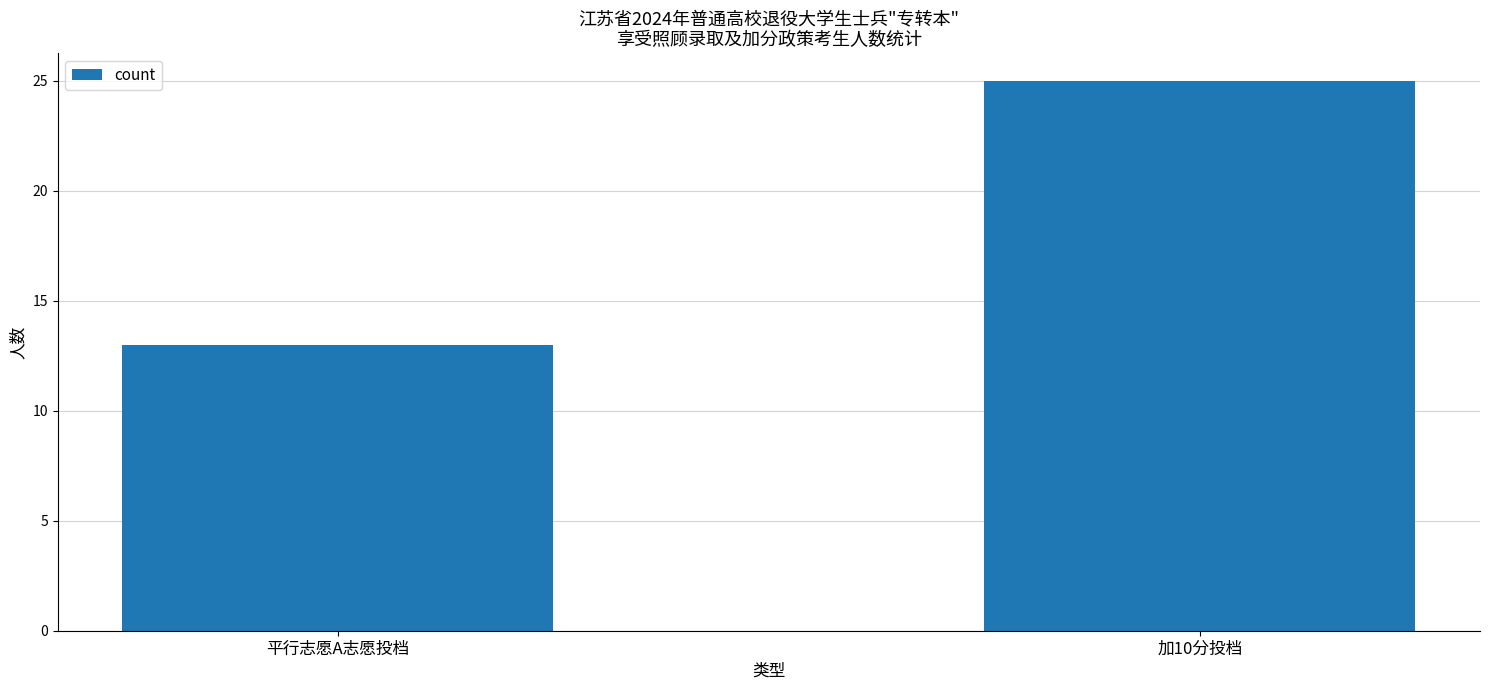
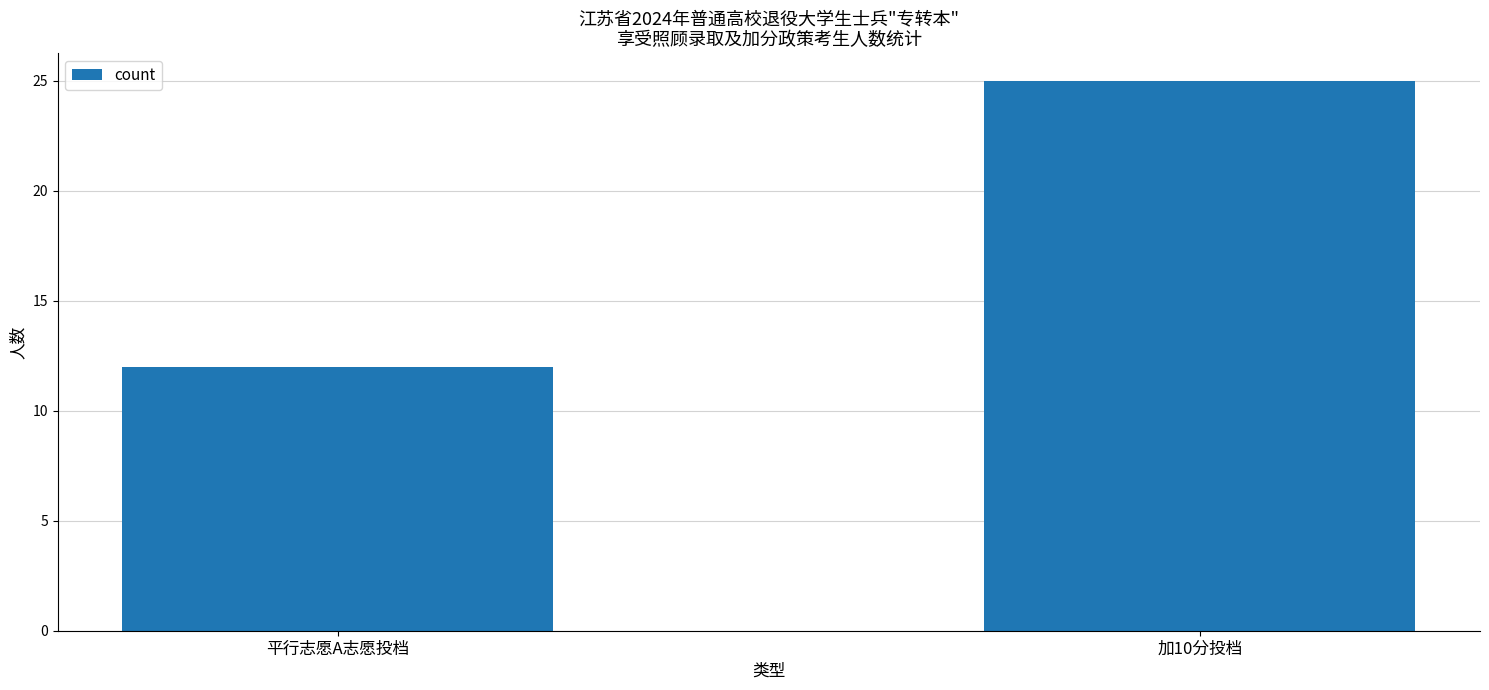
  {
-   "平行志愿A志愿投档": 13,
+   "平行志愿A志愿投档": 12,
    "加10分投档": 25
  }
